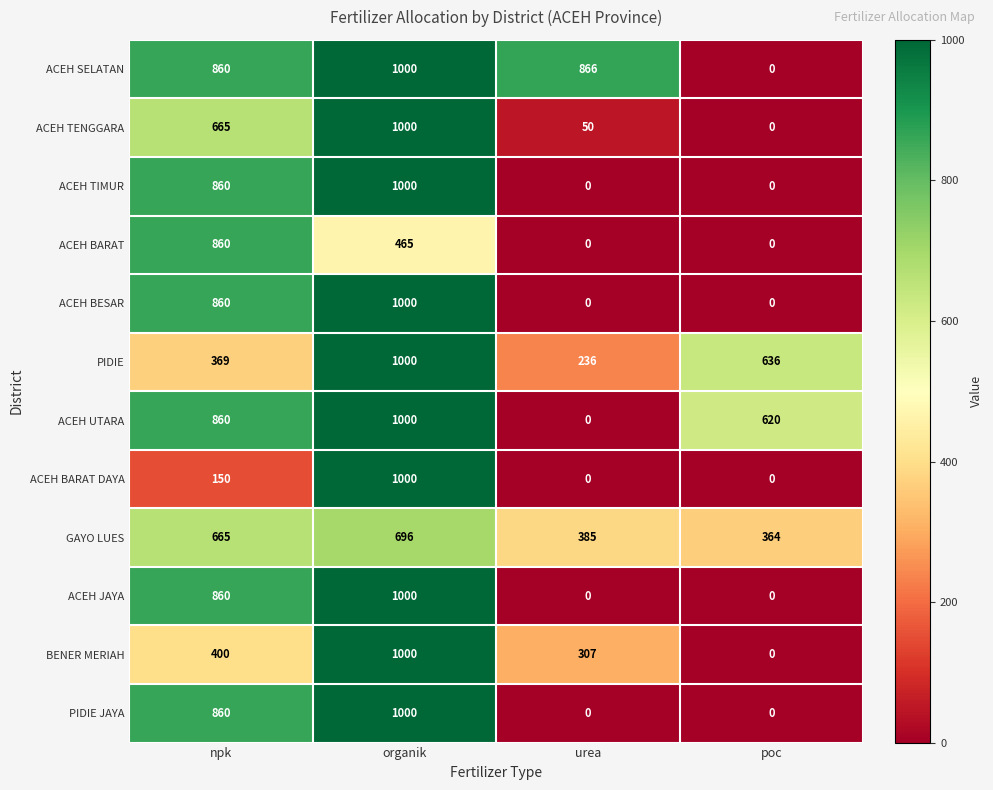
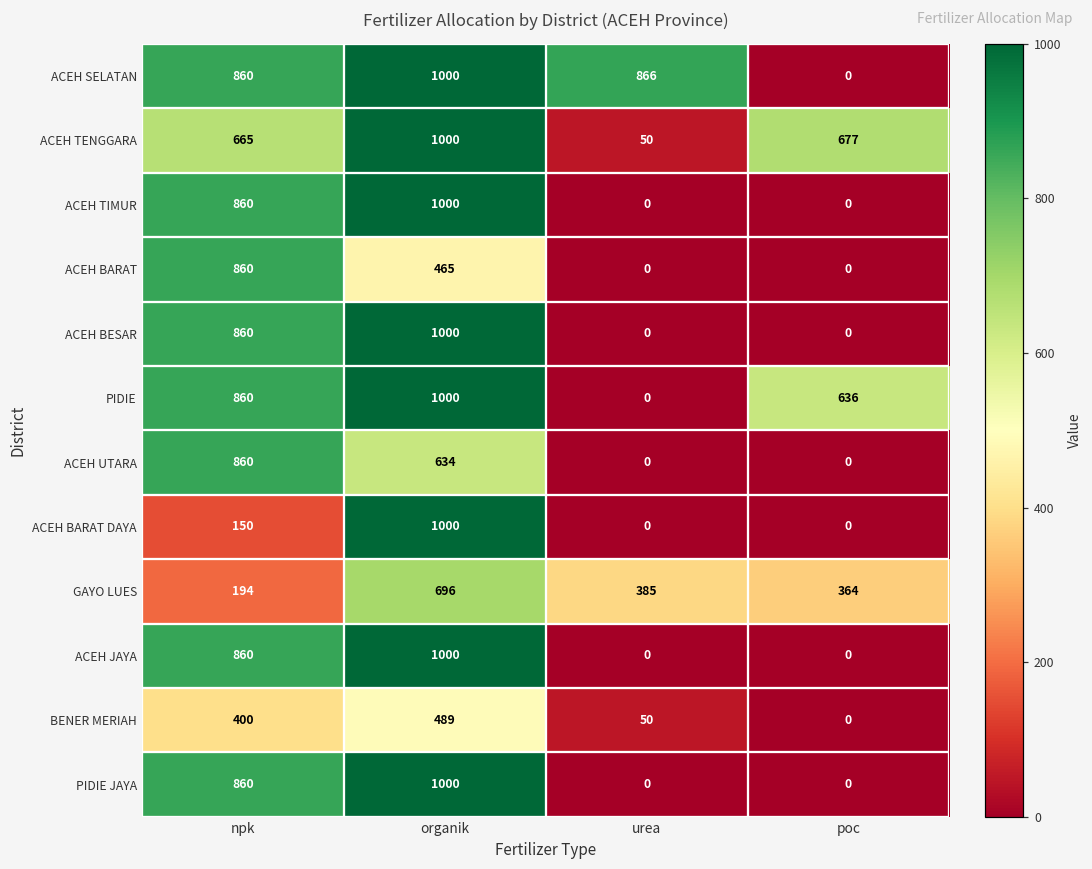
  {
    "ACEH SELATAN": {
      "npk": 860,
      "organik": 1000,
      "urea": 866,
      "poc": 0
    },
    "ACEH TENGGARA": {
      "npk": 665,
      "organik": 1000,
      "urea": 50,
-     "poc": 0
+     "poc": 677
    },
    "ACEH TIMUR": {
      "npk": 860,
      "organik": 1000,
      "urea": 0,
      "poc": 0
    },
    "ACEH BARAT": {
      "npk": 860,
      "organik": 465,
      "urea": 0,
      "poc": 0
    },
    "ACEH BESAR": {
      "npk": 860,
      "organik": 1000,
      "urea": 0,
      "poc": 0
    },
    "PIDIE": {
-     "npk": 369,
+     "npk": 860,
      "organik": 1000,
-     "urea": 236,
+     "urea": 0,
      "poc": 636
    },
    "ACEH UTARA": {
      "npk": 860,
-     "organik": 1000,
+     "organik": 634,
      "urea": 0,
-     "poc": 620
+     "poc": 0
    },
    "ACEH BARAT DAYA": {
      "npk": 150,
      "organik": 1000,
      "urea": 0,
      "poc": 0
    },
    "GAYO LUES": {
-     "npk": 665,
+     "npk": 194,
      "organik": 696,
      "urea": 385,
      "poc": 364
    },
    "ACEH JAYA": {
      "npk": 860,
      "organik": 1000,
      "urea": 0,
      "poc": 0
    },
    "BENER MERIAH": {
      "npk": 400,
-     "organik": 1000,
-     "urea": 307,
+     "organik": 489,
+     "urea": 50,
      "poc": 0
    },
    "PIDIE JAYA": {
      "npk": 860,
      "organik": 1000,
      "urea": 0,
      "poc": 0
    }
  }
